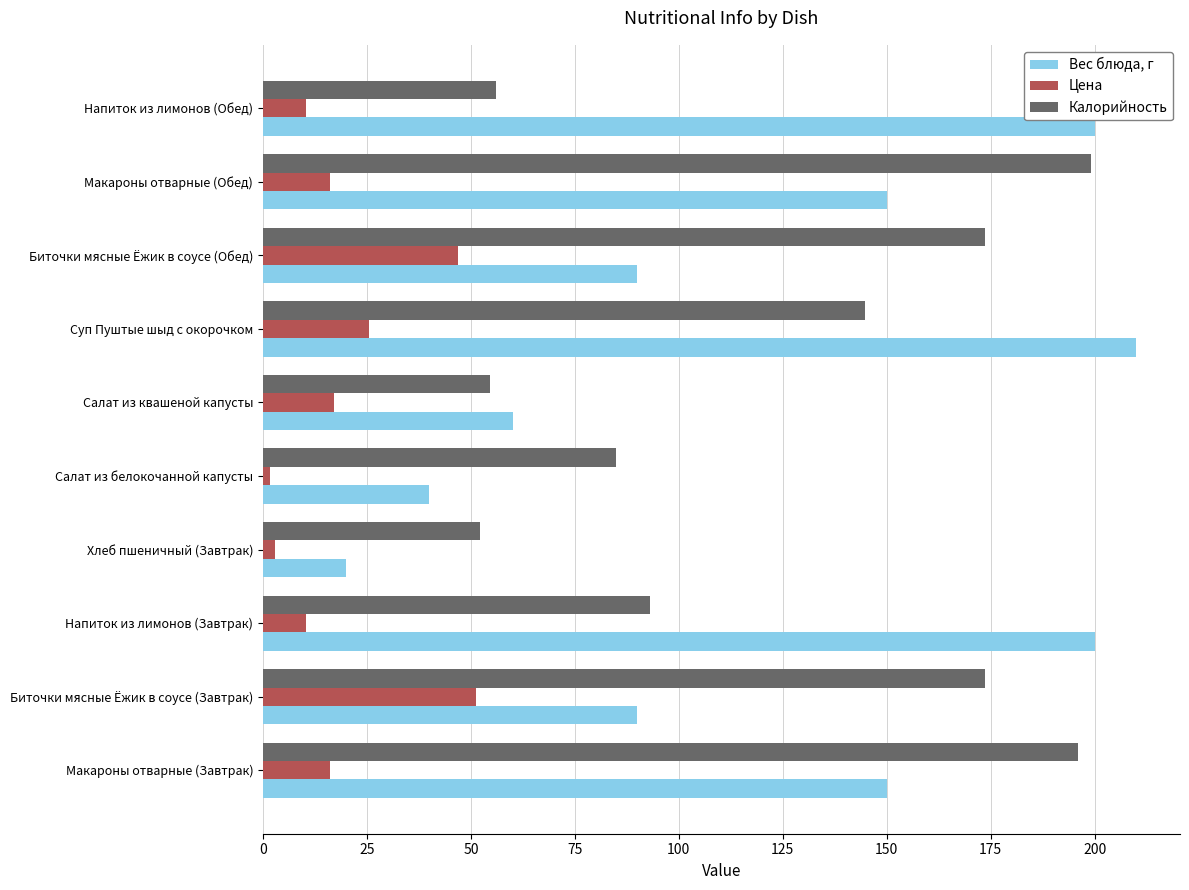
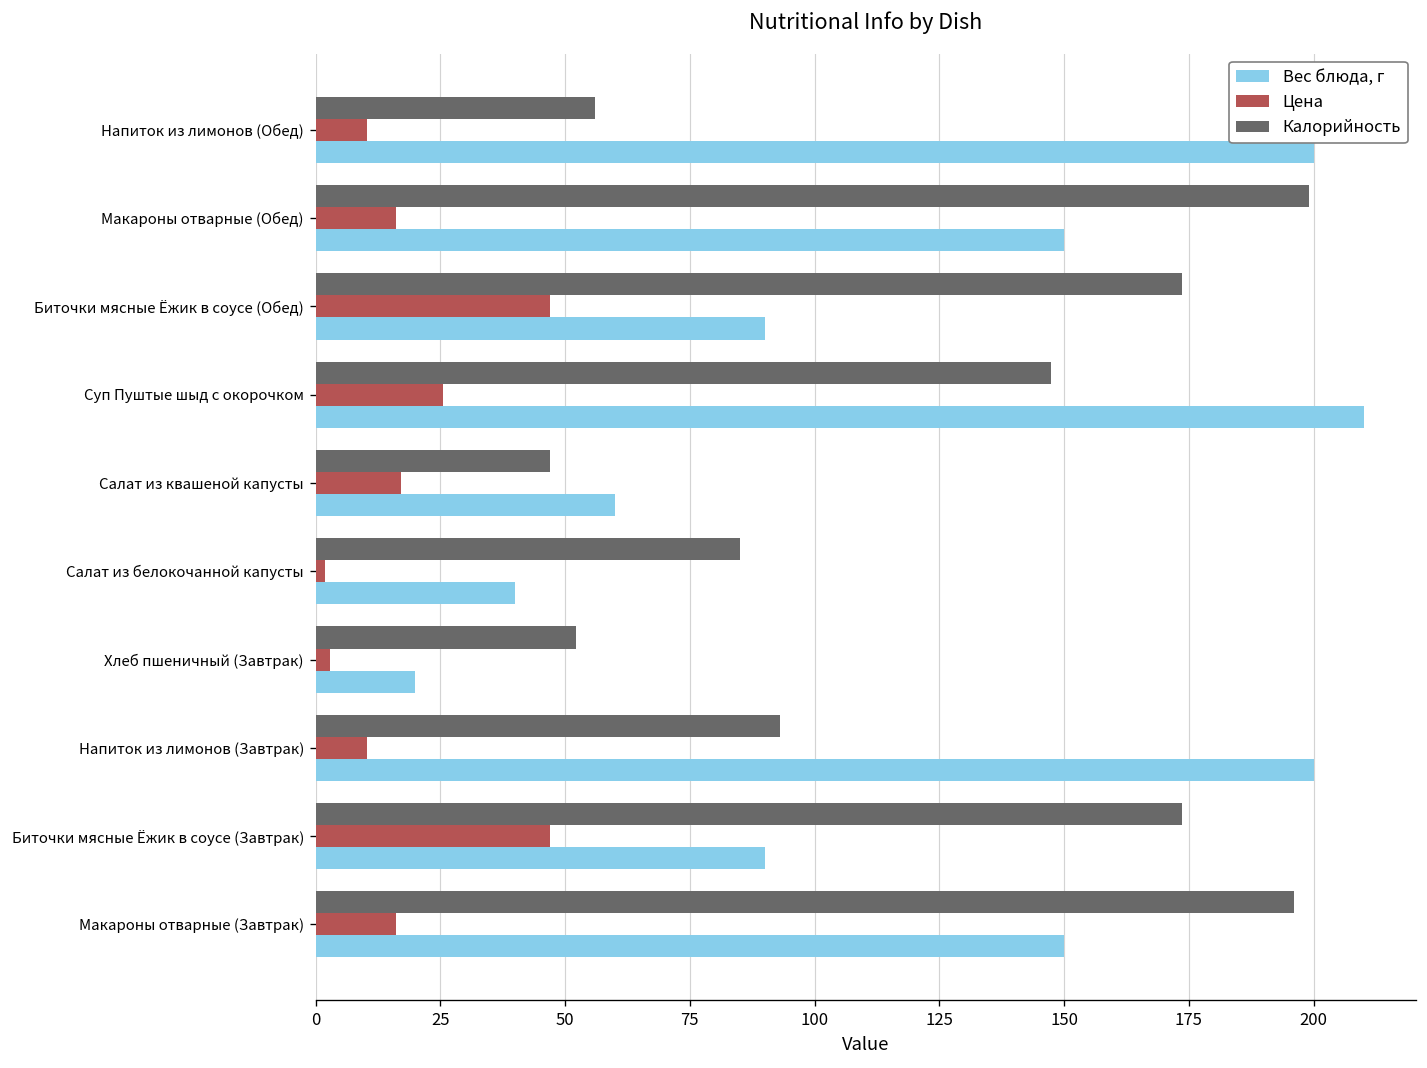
  {
    "Вес блюда, г": {
      "Напиток из лимонов (Обед)": 200,
      "Макароны отварные (Обед)": 150,
      "Биточки мясные Ёжик в соусе (Обед)": 90,
      "Суп Пуштые шыд с окорочком": 210,
      "Салат из квашеной капусты": 60,
      "Салат из белокочанной капусты": 40,
      "Хлеб пшеничный (Завтрак)": 20,
      "Напиток из лимонов (Завтрак)": 200,
      "Биточки мясные Ёжик в соусе (Завтрак)": 90,
      "Макароны отварные (Завтрак)": 150
    },
    "Цена": {
      "Напиток из лимонов (Обед)": 10,
      "Макароны отварные (Обед)": 16,
      "Биточки мясные Ёжик в соусе (Обед)": 47,
      "Суп Пуштые шыд с окорочком": 26,
      "Салат из квашеной капусты": 17,
      "Салат из белокочанной капусты": 2,
      "Хлеб пшеничный (Завтрак)": 3,
      "Напиток из лимонов (Завтрак)": 10,
-     "Биточки мясные Ёжик в соусе (Завтрак)": 51,
+     "Биточки мясные Ёжик в соусе (Завтрак)": 47,
      "Макароны отварные (Завтрак)": 16
    },
    "Калорийность": {
      "Напиток из лимонов (Обед)": 56,
      "Макароны отварные (Обед)": 199,
      "Биточки мясные Ёжик в соусе (Обед)": 174,
-     "Суп Пуштые шыд с окорочком": 145,
-     "Салат из квашеной капусты": 55,
+     "Суп Пуштые шыд с окорочком": 147,
+     "Салат из квашеной капусты": 47,
      "Салат из белокочанной капусты": 85,
      "Хлеб пшеничный (Завтрак)": 52,
      "Напиток из лимонов (Завтрак)": 93,
      "Биточки мясные Ёжик в соусе (Завтрак)": 174,
      "Макароны отварные (Завтрак)": 196
    }
  }
